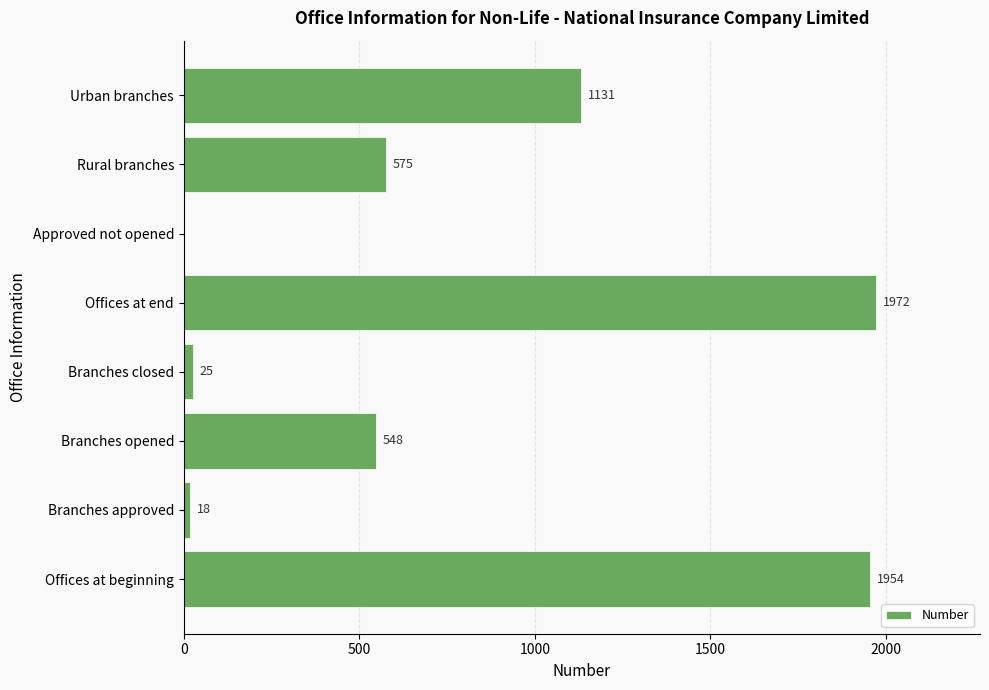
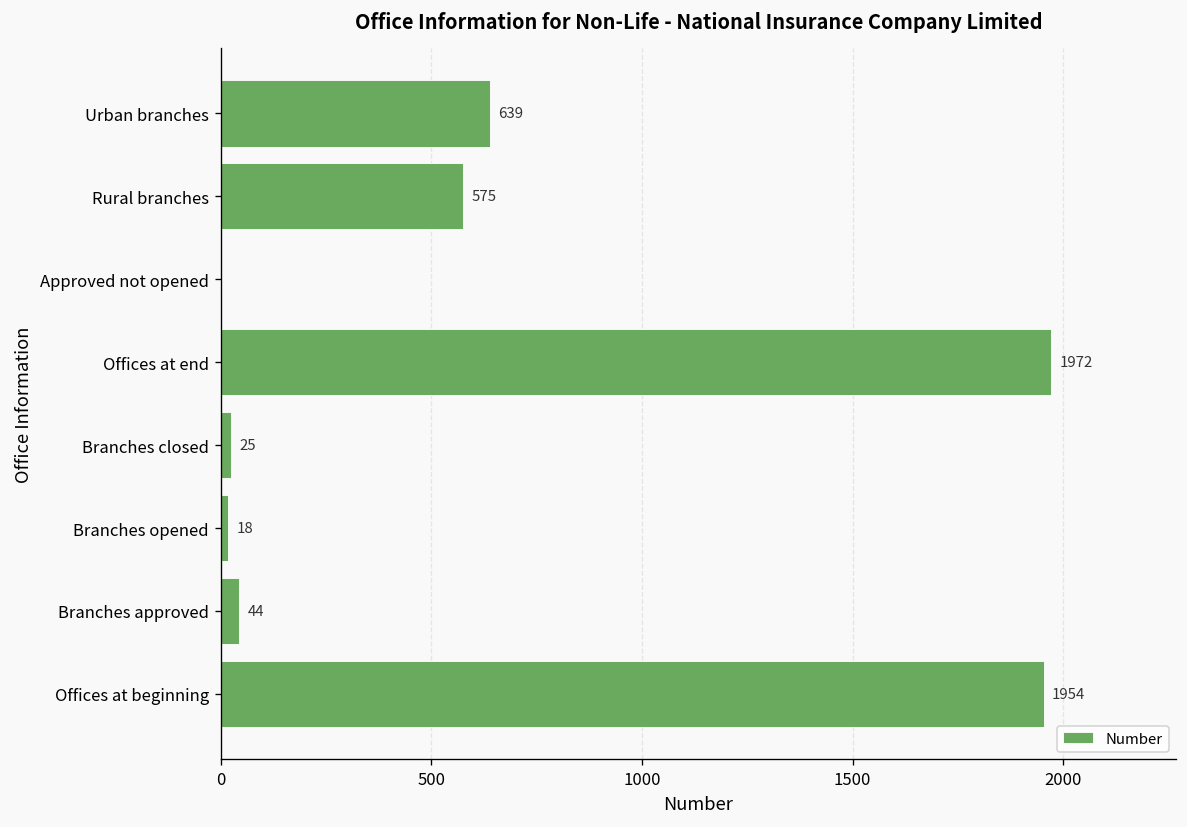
  {
-   "Urban branches": 1131,
+   "Urban branches": 639,
    "Rural branches": 575,
    "Offices at end": 1972,
    "Branches closed": 25,
-   "Branches opened": 548,
-   "Branches approved": 18,
+   "Branches opened": 18,
+   "Branches approved": 44,
    "Offices at beginning": 1954
  }
